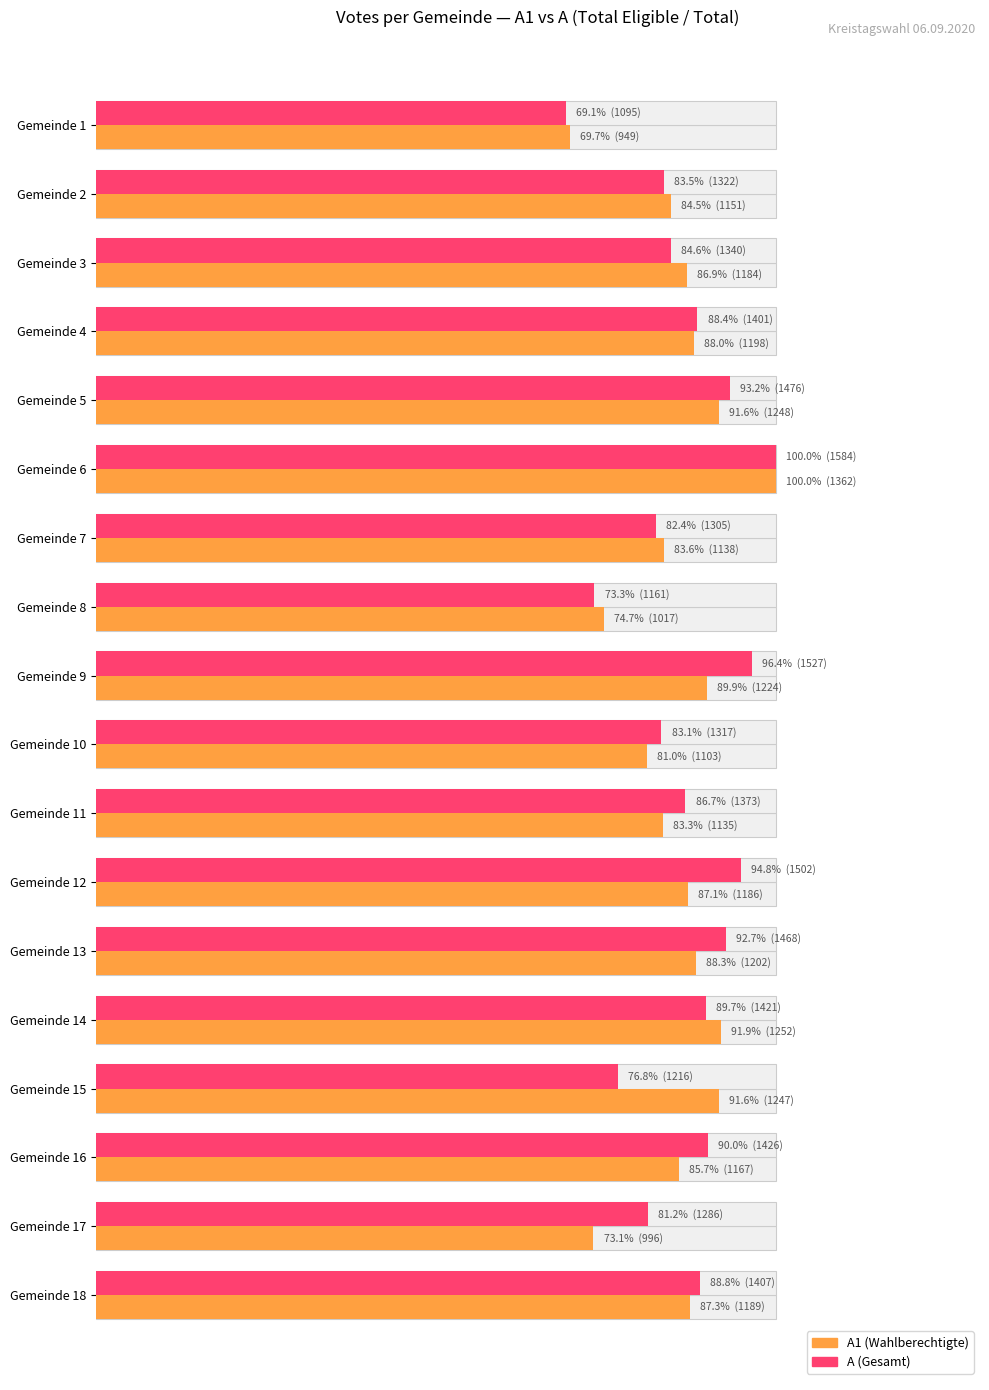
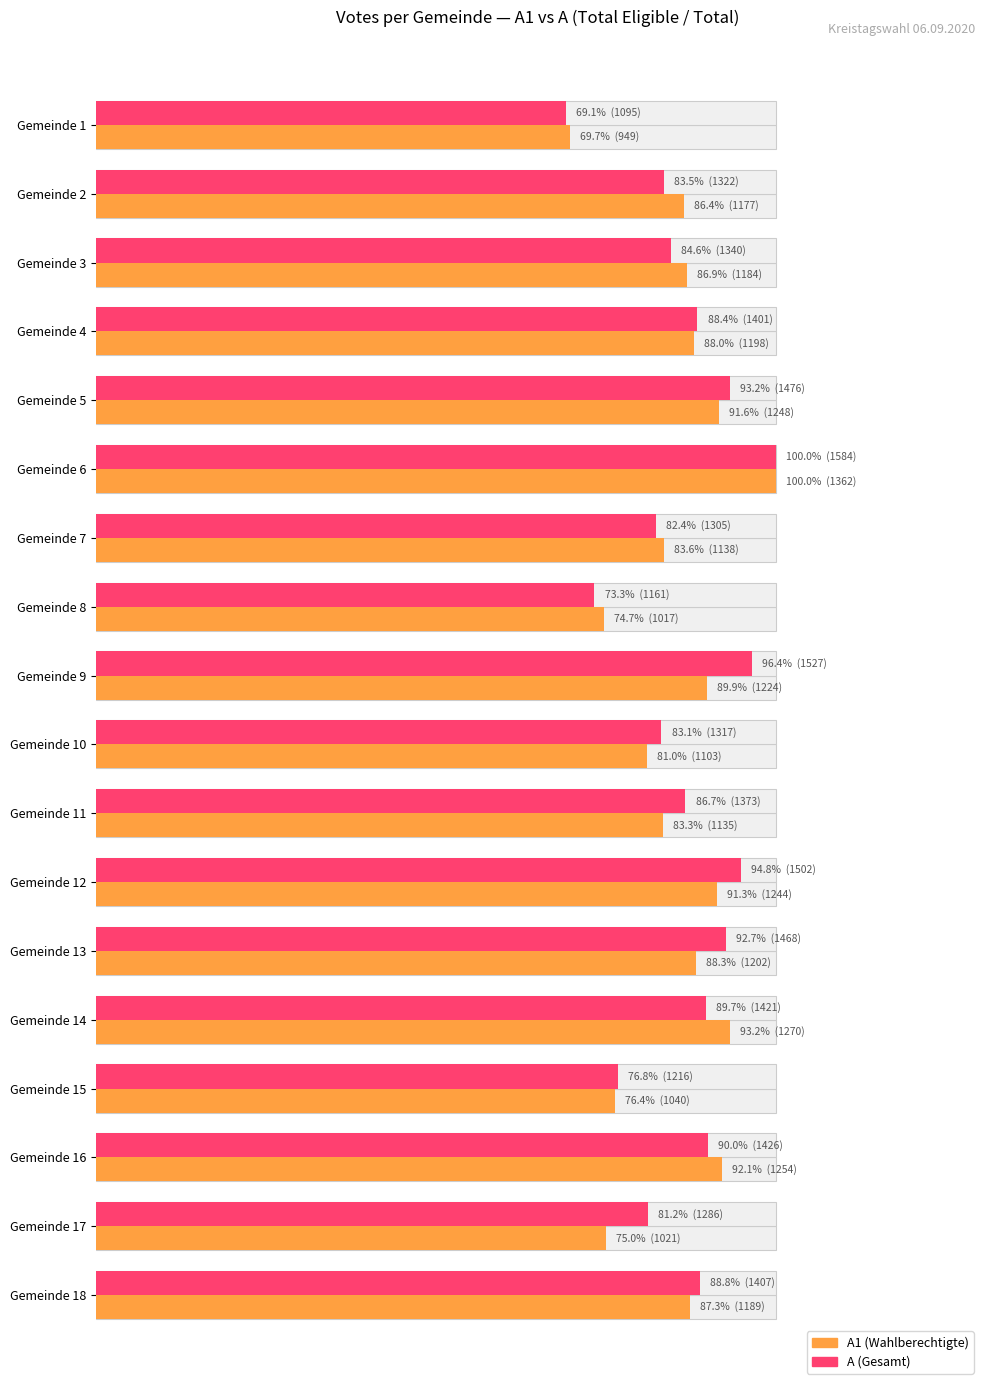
  {
    "A1 (Wahlberechtigte)": {
-     "Gemeinde 2": "84.5% (1151)",
+     "Gemeinde 2": "86.4% (1177)",
      "Gemeinde 6": "100.0%",
-     "Gemeinde 12": "87.1% (1186)",
-     "Gemeinde 14": "91.9% (1252)",
-     "Gemeinde 15": "91.6% (1247)",
-     "Gemeinde 16": "85.7% (1167)",
-     "Gemeinde 17": "73.1% (996)"
+     "Gemeinde 12": "91.3% (1244)",
+     "Gemeinde 14": "93.2% (1270)",
+     "Gemeinde 15": "76.4% (1040)",
+     "Gemeinde 16": "92.1% (1254)",
+     "Gemeinde 17": "75.0% (1021)"
    },
    "A (Gesamt)": {
      "Gemeinde 6": "100.0%"
    }
  }
